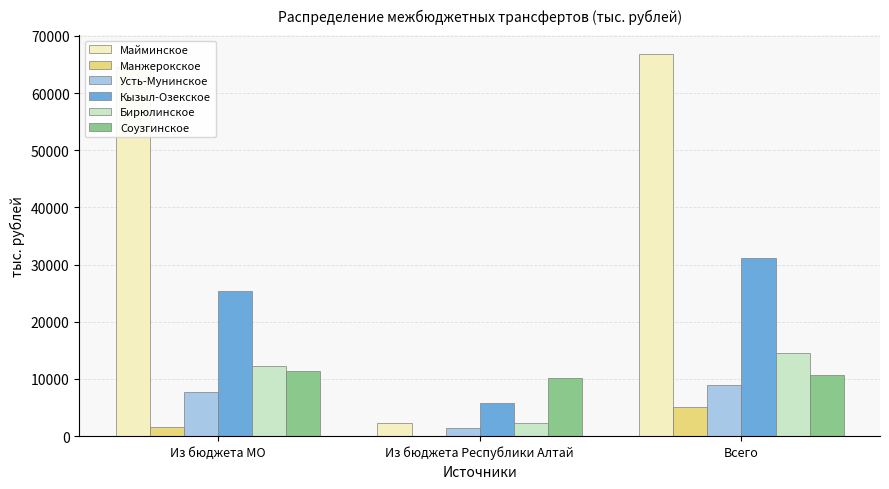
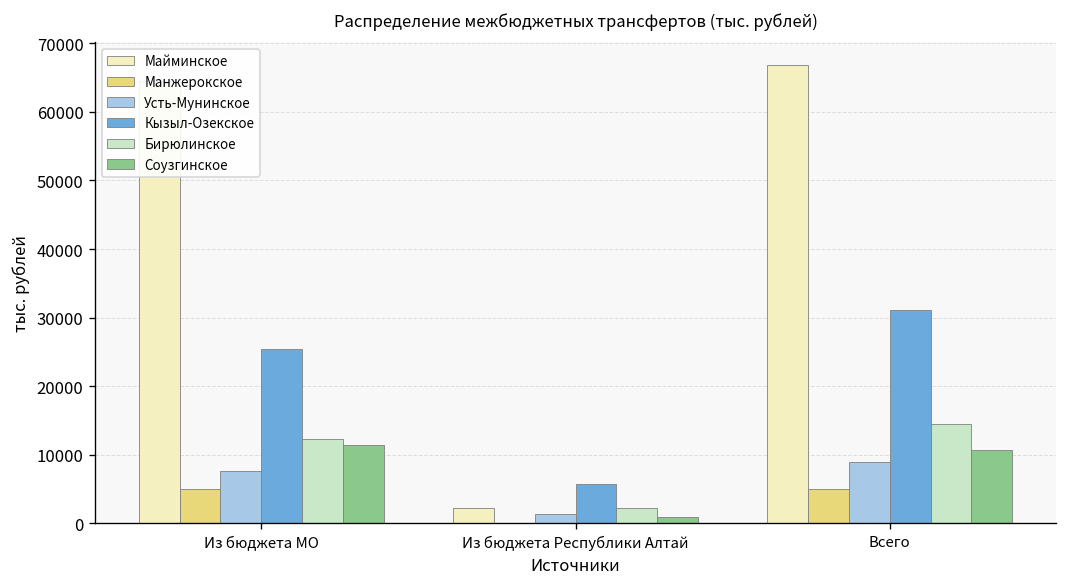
  {
    "Манжерокское": {
-     "Из бюджета МО": 2000,
+     "Из бюджета МО": 5000,
      "Всего": 5000
    },
    "Кызыл-Озекское": {
      "Из бюджета МО": 25000,
      "Из бюджета Республики Алтай": 6000,
      "Всего": 31000
    },
    "Соузгинское": {
      "Из бюджета МО": 11000,
-     "Из бюджета Республики Алтай": 10000,
+     "Из бюджета Республики Алтай": 1000,
      "Всего": 11000
    }
  }
